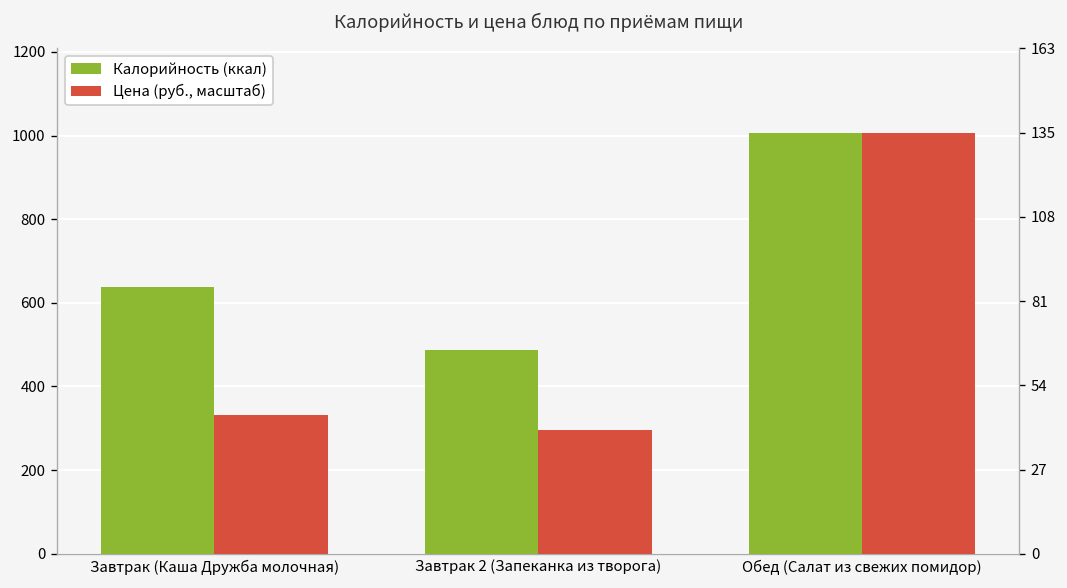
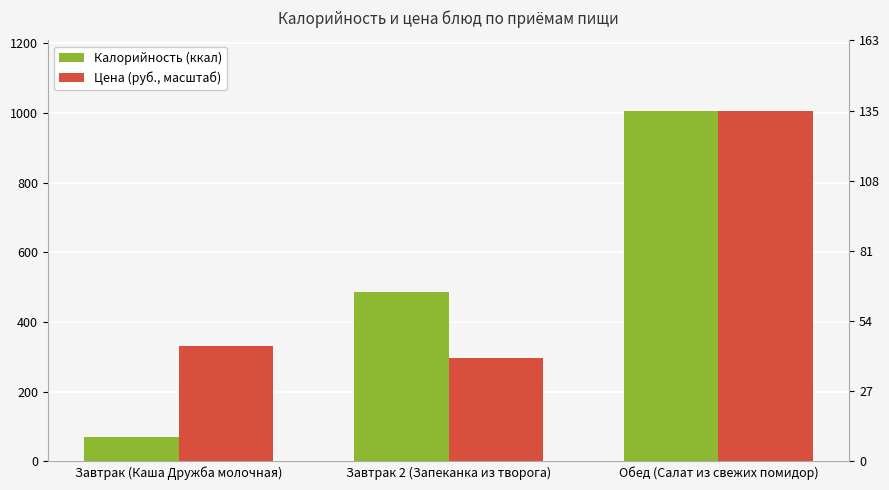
  {
    "Калорийность (ккал)": {
-     "Завтрак (Каша Дружба молочная)": 640,
+     "Завтрак (Каша Дружба молочная)": 70,
      "Завтрак 2 (Запеканка из творога)": 490,
      "Обед (Салат из свежих помидор)": 1010
    },
    "Цена (руб., масштаб)": {
      "Завтрак (Каша Дружба молочная)": 330,
      "Завтрак 2 (Запеканка из творога)": 300,
      "Обед (Салат из свежих помидор)": 1010
    }
  }
